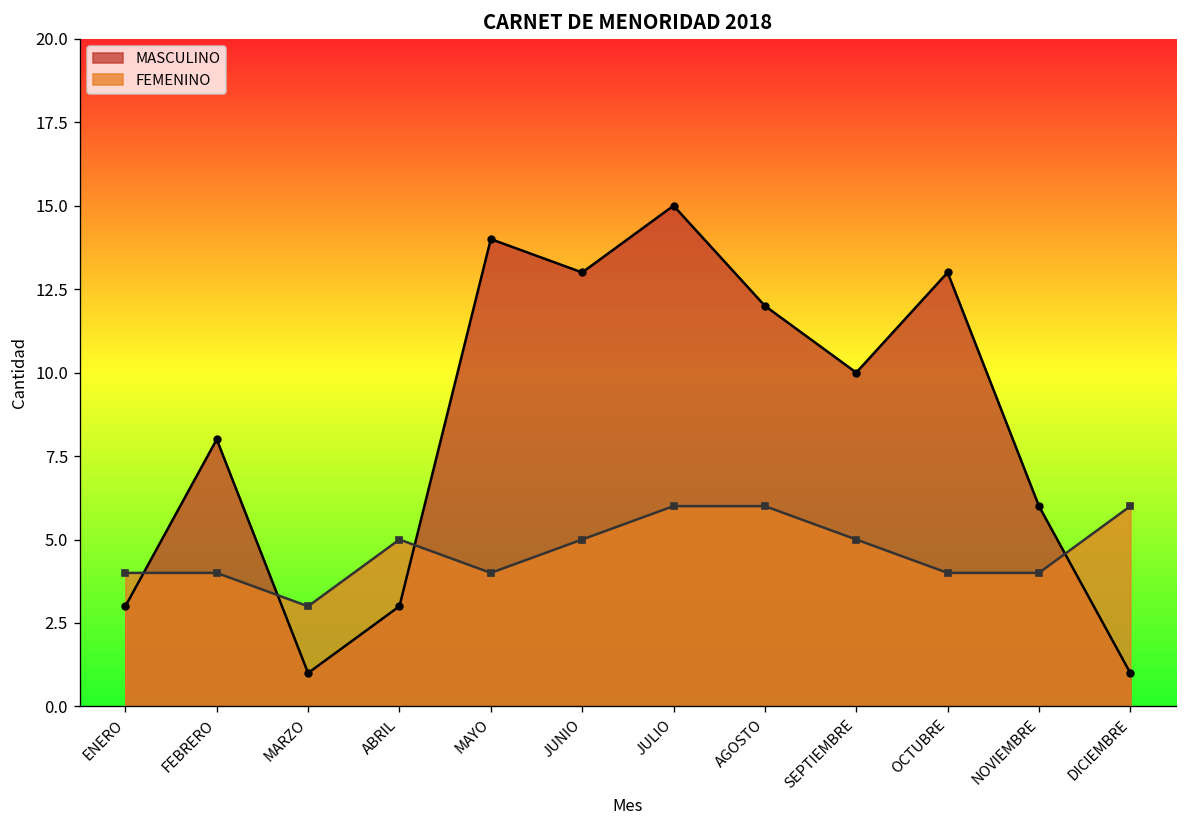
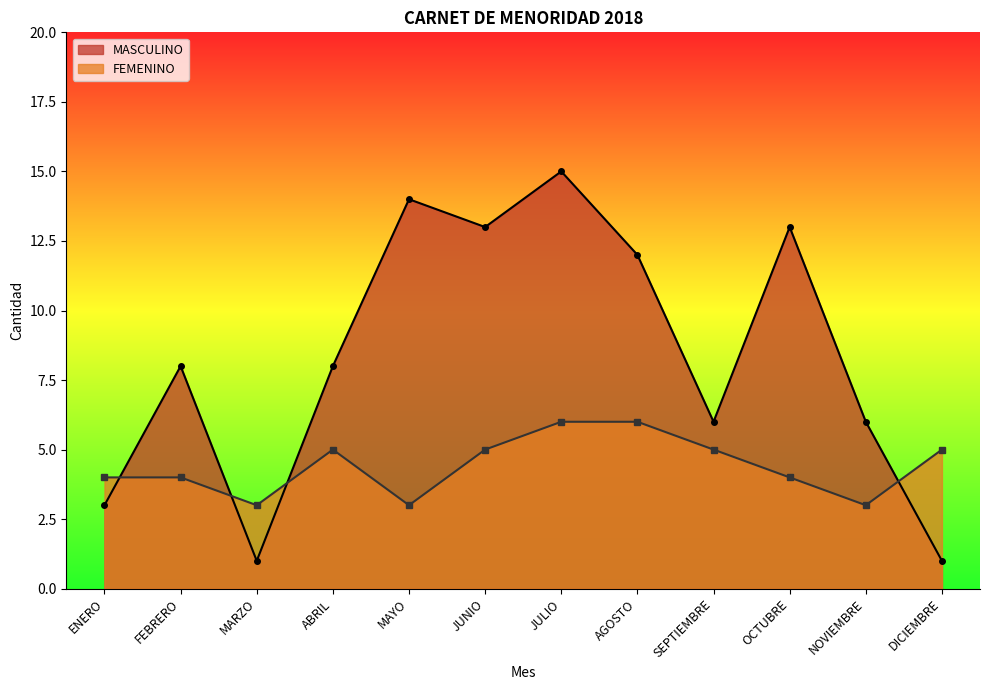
  {
    "MASCULINO": {
      "ENERO": 3,
      "FEBRERO": 8,
      "MARZO": 1,
-     "ABRIL": 3,
+     "ABRIL": 8,
      "MAYO": 14,
      "JUNIO": 13,
      "JULIO": 15,
      "AGOSTO": 12,
-     "SEPTIEMBRE": 10,
+     "SEPTIEMBRE": 6,
      "OCTUBRE": 13,
      "NOVIEMBRE": 6,
      "DICIEMBRE": 1
    },
    "FEMENINO": {
      "ENERO": 4,
      "FEBRERO": 4,
      "MARZO": 3,
      "ABRIL": 5,
-     "MAYO": 4,
+     "MAYO": 3,
      "JUNIO": 5,
      "JULIO": 6,
      "AGOSTO": 6,
      "SEPTIEMBRE": 5,
      "OCTUBRE": 4,
-     "NOVIEMBRE": 4,
-     "DICIEMBRE": 6
+     "NOVIEMBRE": 3,
+     "DICIEMBRE": 5
    }
  }
